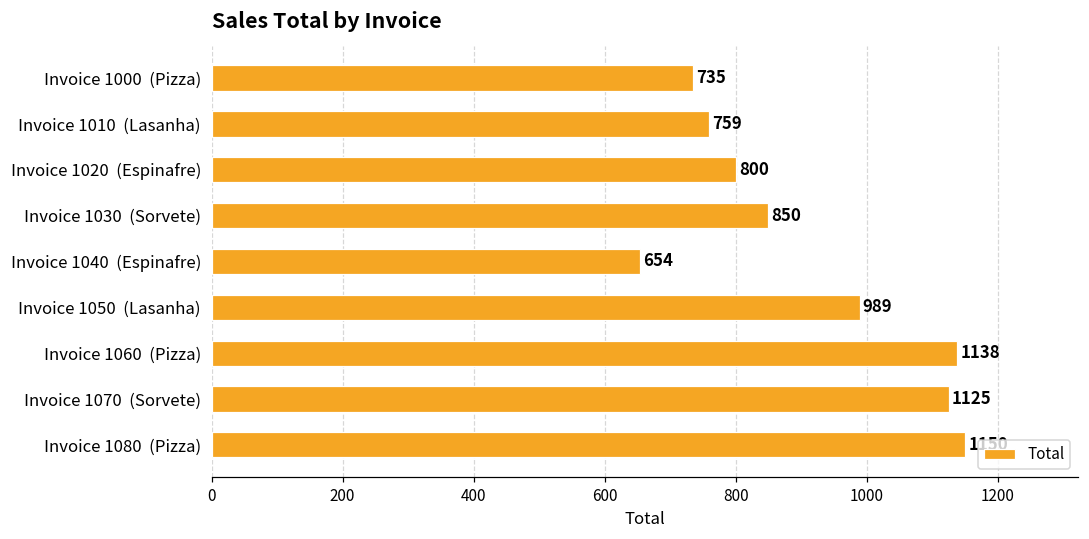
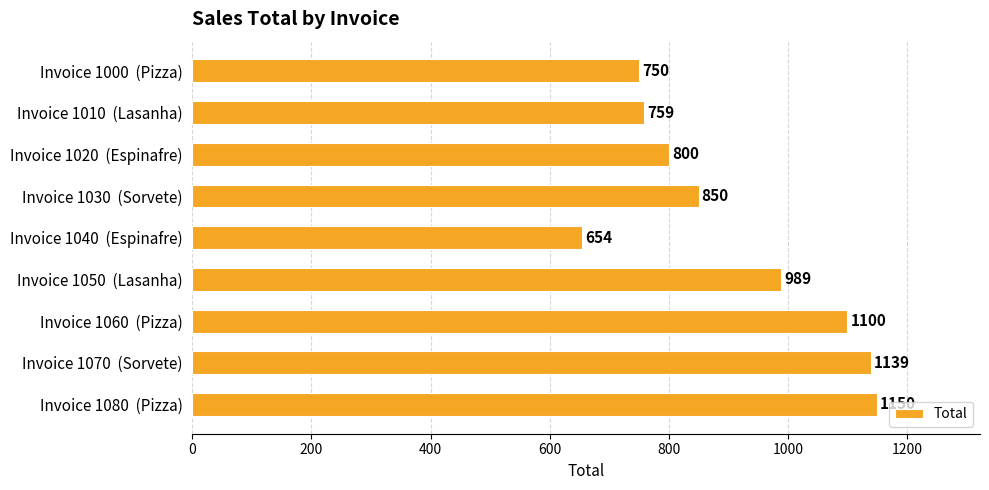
  {
-   "Invoice 1000 (Pizza)": 735,
+   "Invoice 1000 (Pizza)": 750,
    "Invoice 1010 (Lasanha)": 759,
    "Invoice 1020 (Espinafre)": 800,
    "Invoice 1030 (Sorvete)": 850,
    "Invoice 1040 (Espinafre)": 654,
    "Invoice 1050 (Lasanha)": 989,
-   "Invoice 1060 (Pizza)": 1138,
-   "Invoice 1070 (Sorvete)": 1125
+   "Invoice 1060 (Pizza)": 1100,
+   "Invoice 1070 (Sorvete)": 1139
  }
